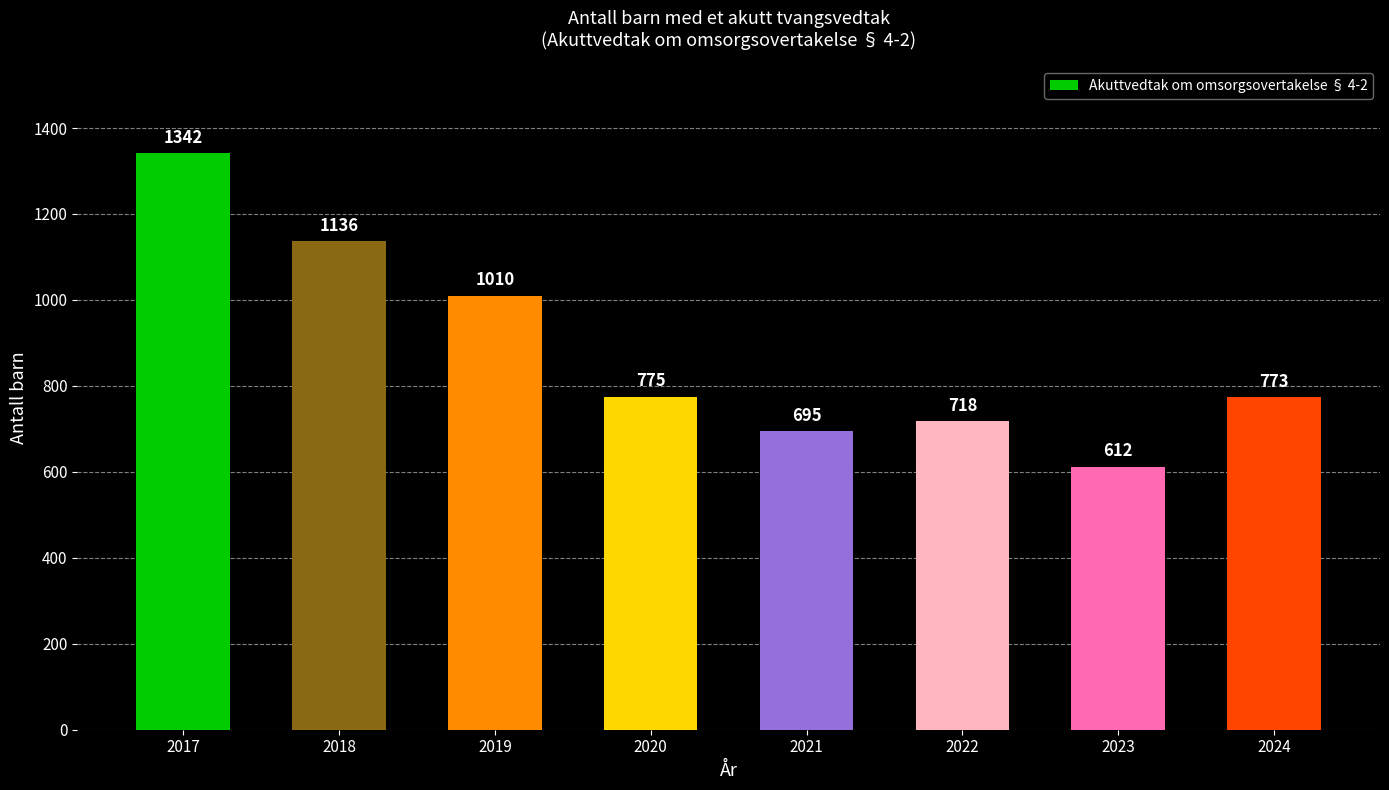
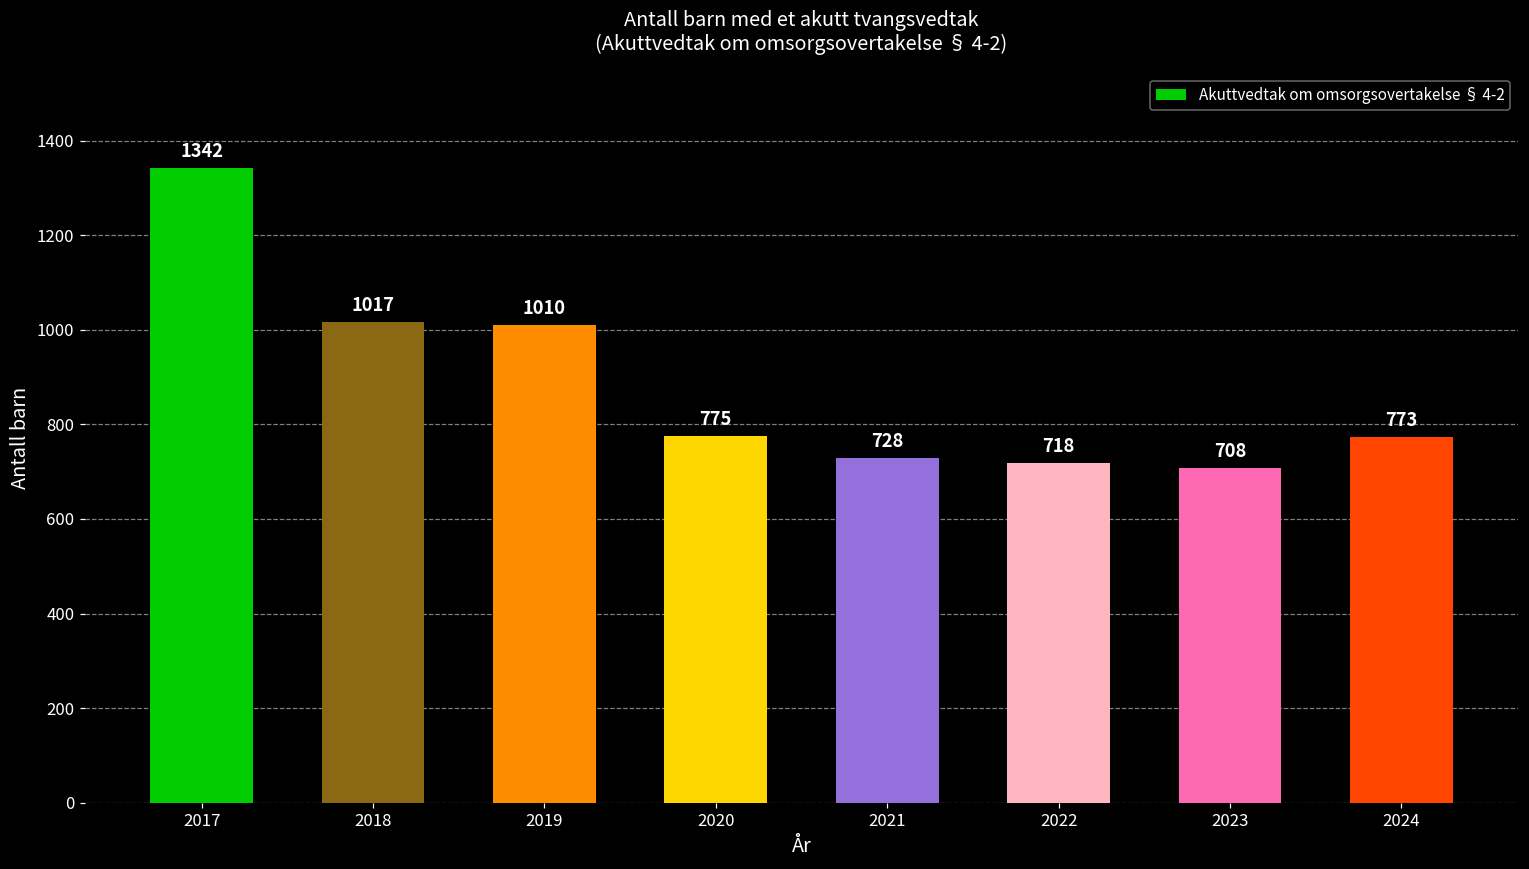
  {
    "2017": 1342,
-   "2018": 1136,
+   "2018": 1017,
    "2019": 1010,
    "2020": 775,
-   "2021": 695,
+   "2021": 728,
    "2022": 718,
-   "2023": 612,
+   "2023": 708,
    "2024": 773
  }
